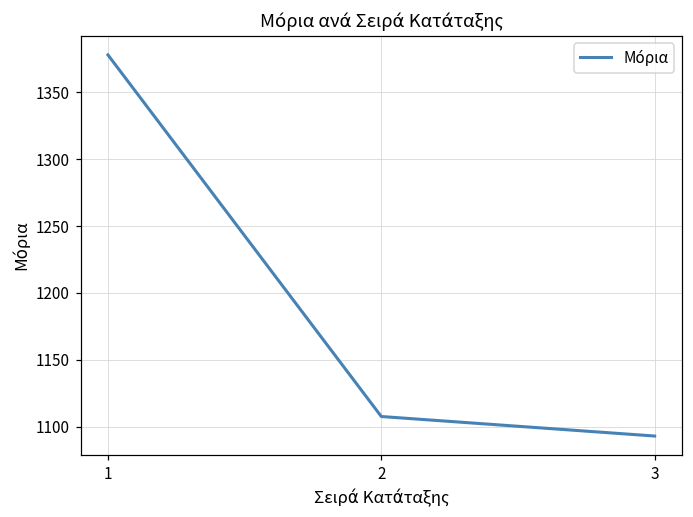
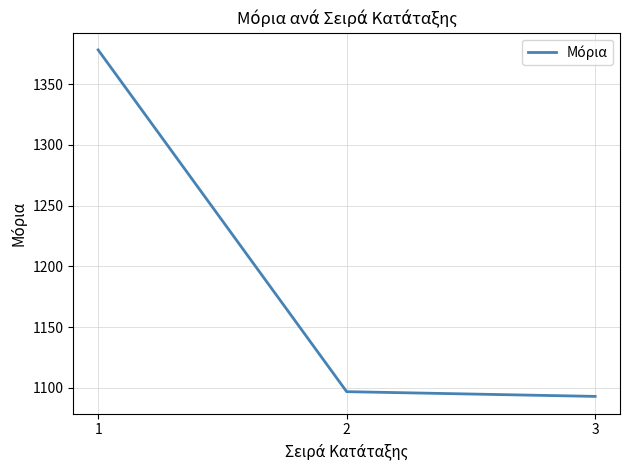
  {
    "1": 1378,
-   "2": 1108,
+   "2": 1097,
    "3": 1093
  }
